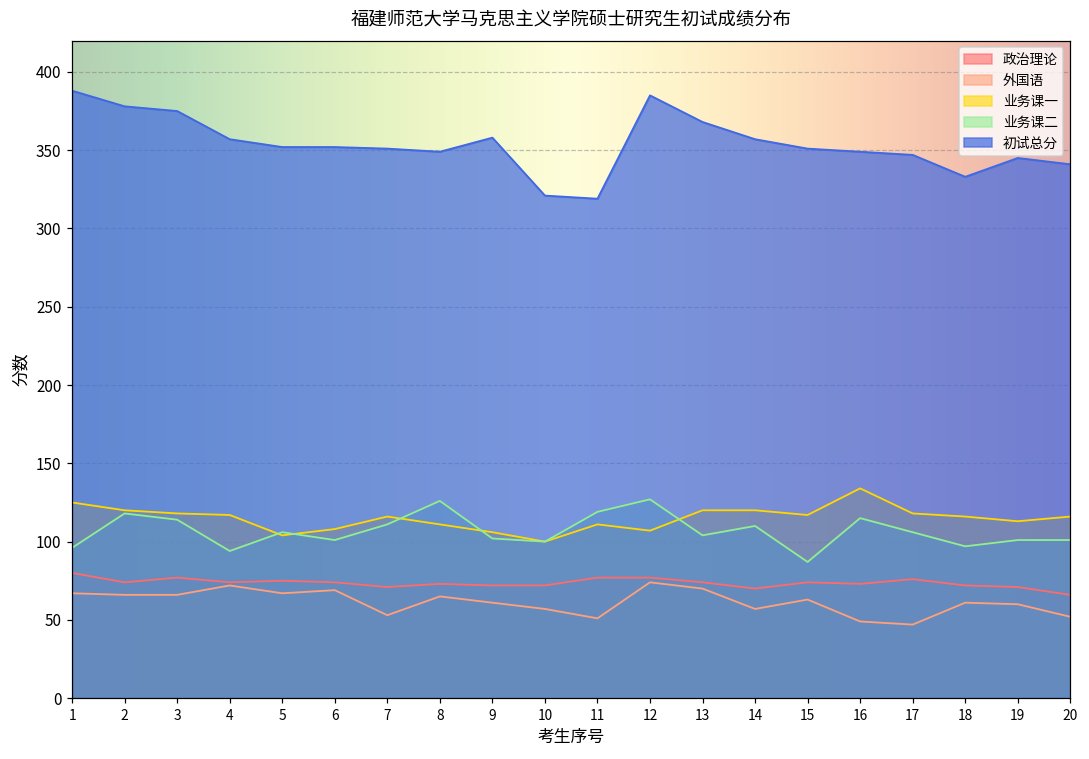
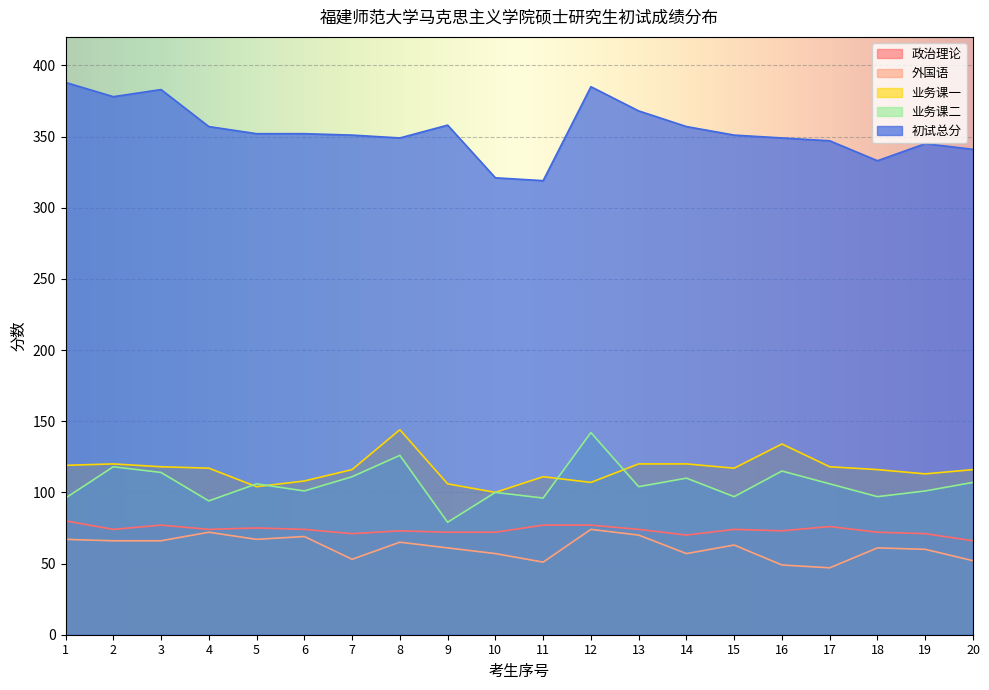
  {
    "业务课一": {
-     "1": 125,
+     "1": 119,
      "2": 120,
      "3": 118,
      "4": 117,
      "5": 104,
      "6": 108,
      "7": 116,
-     "8": 111,
+     "8": 144,
      "9": 106,
      "11": 111,
      "12": 107,
      "13": 120,
      "14": 120,
      "15": 117,
      "16": 134,
      "17": 118,
      "18": 116,
      "19": 113,
      "20": 116
    },
    "业务课二": {
      "1": 96,
      "2": 118,
      "3": 114,
      "4": 94,
      "5": 106,
      "6": 101,
      "7": 111,
      "8": 126,
-     "9": 102,
-     "11": 119,
-     "12": 127,
+     "9": 79,
+     "11": 96,
+     "12": 142,
      "13": 104,
      "14": 110,
-     "15": 87,
+     "15": 97,
      "16": 115,
      "17": 106,
      "18": 97,
      "19": 101,
-     "20": 101
+     "20": 107
    },
    "初试总分": {
      "1": 388,
      "2": 378,
-     "3": 375,
+     "3": 383,
      "4": 357,
      "5": 352,
      "6": 352,
      "7": 351,
      "8": 349,
      "9": 358,
      "10": 321,
      "11": 319,
      "12": 385,
      "13": 368,
      "14": 357,
      "15": 351,
      "16": 349,
      "17": 347,
      "18": 333,
      "19": 345,
      "20": 341
    }
  }
